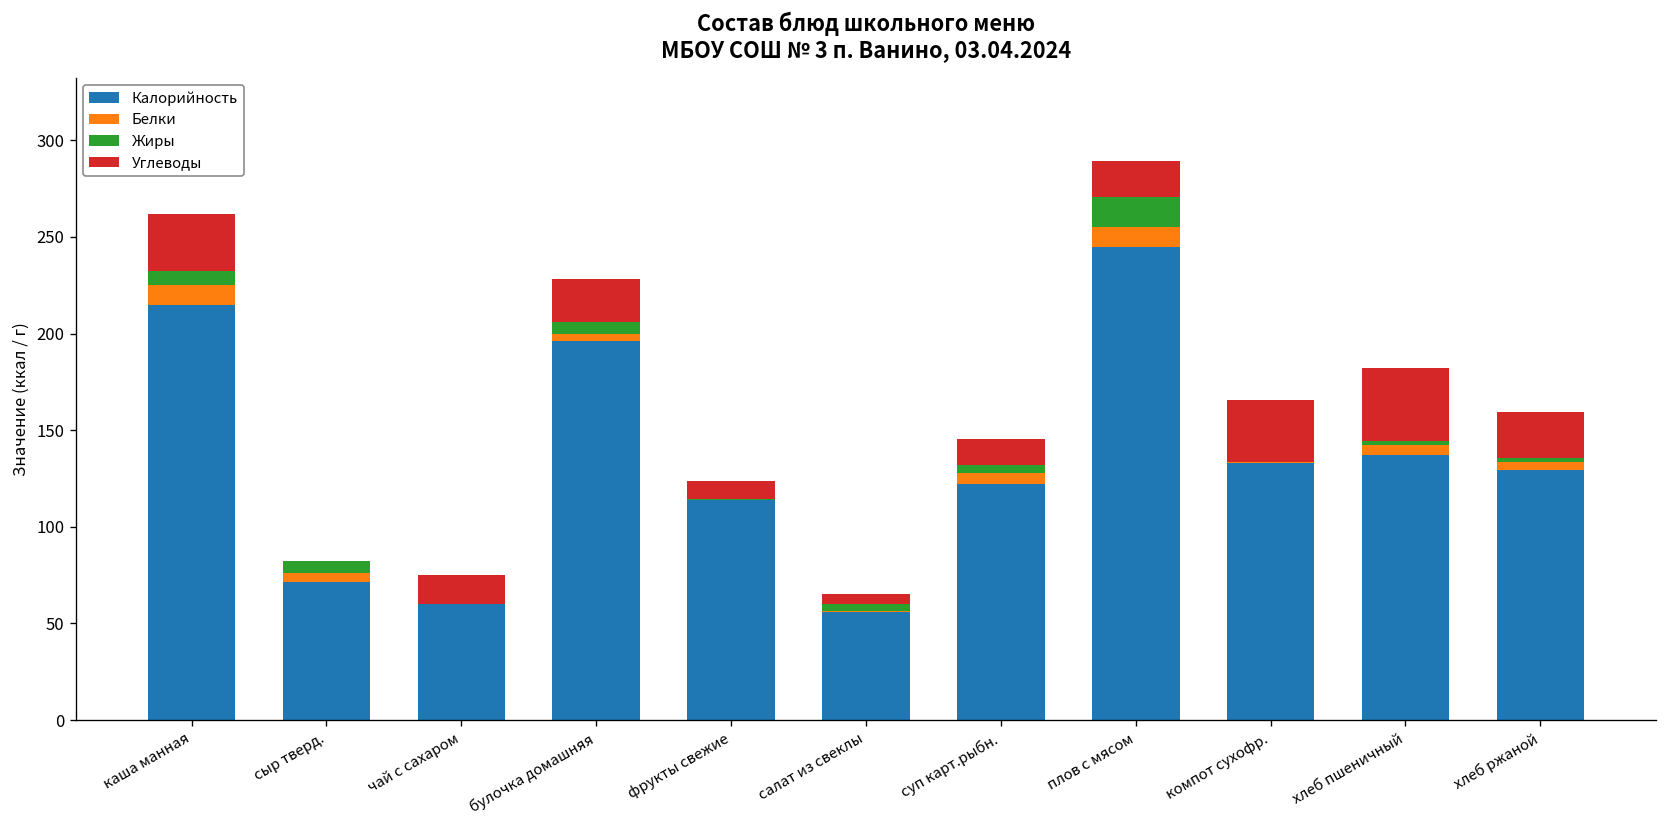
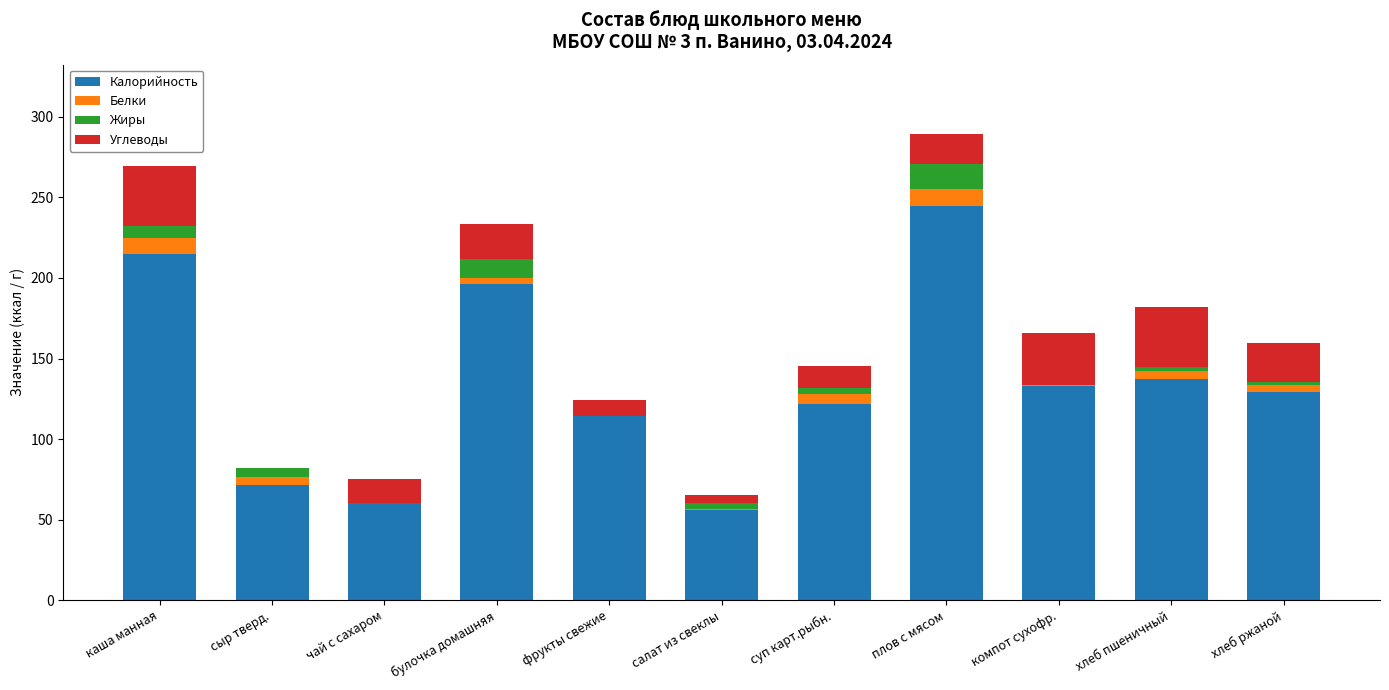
  {
    "Калорийность": {
      "каша манная": 215,
      "сыр тверд.": 72,
      "чай с сахаром": 60,
      "булочка домашняя": 196,
      "фрукты свежие": 114,
      "салат из свеклы": 56,
      "суп карт.рыбн.": 122,
      "плов с мясом": 245,
      "компот сухофр.": 133,
      "хлеб пшеничный": 137,
      "хлеб ржаной": 130
    },
    "Белки": {
      "каша манная": 10,
      "сыр тверд.": 5,
      "булочка домашняя": 4,
      "суп карт.рыбн.": 6,
      "плов с мясом": 10,
      "хлеб пшеничный": 5,
      "хлеб ржаной": 4
    },
    "Жиры": {
      "каша манная": 7,
      "сыр тверд.": 6,
-     "булочка домашняя": 6,
+     "булочка домашняя": 12,
      "салат из свеклы": 4,
      "суп карт.рыбн.": 4,
      "плов с мясом": 16,
      "хлеб пшеничный": 2,
      "хлеб ржаной": 2
    },
    "Углеводы": {
-     "каша манная": 29,
+     "каша манная": 37,
      "сыр тверд.": 0,
      "чай с сахаром": 15,
      "булочка домашняя": 22,
      "фрукты свежие": 10,
      "салат из свеклы": 5,
      "суп карт.рыбн.": 14,
      "плов с мясом": 19,
      "компот сухофр.": 32,
      "хлеб пшеничный": 38,
      "хлеб ржаной": 24
    }
  }
